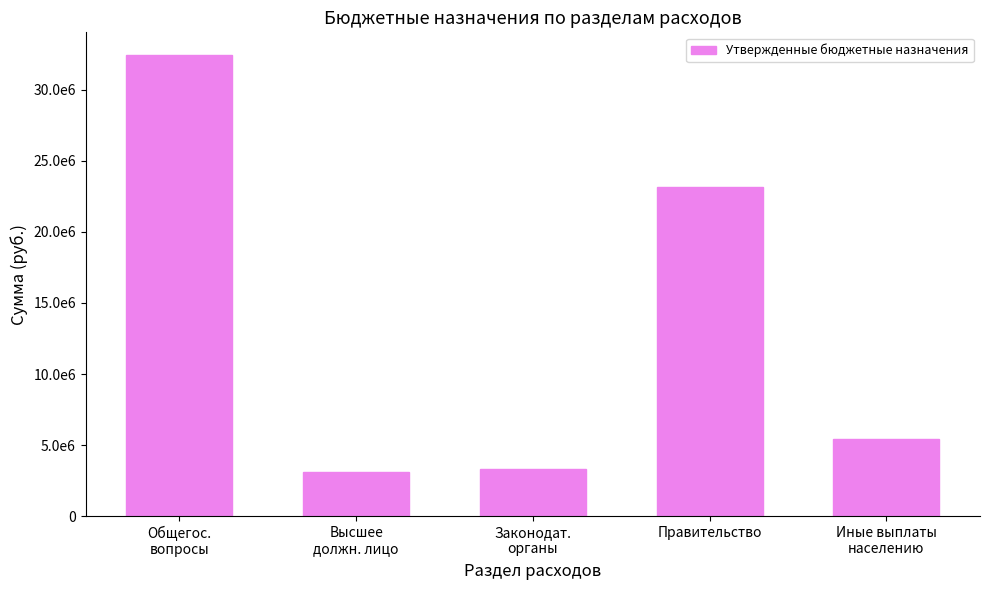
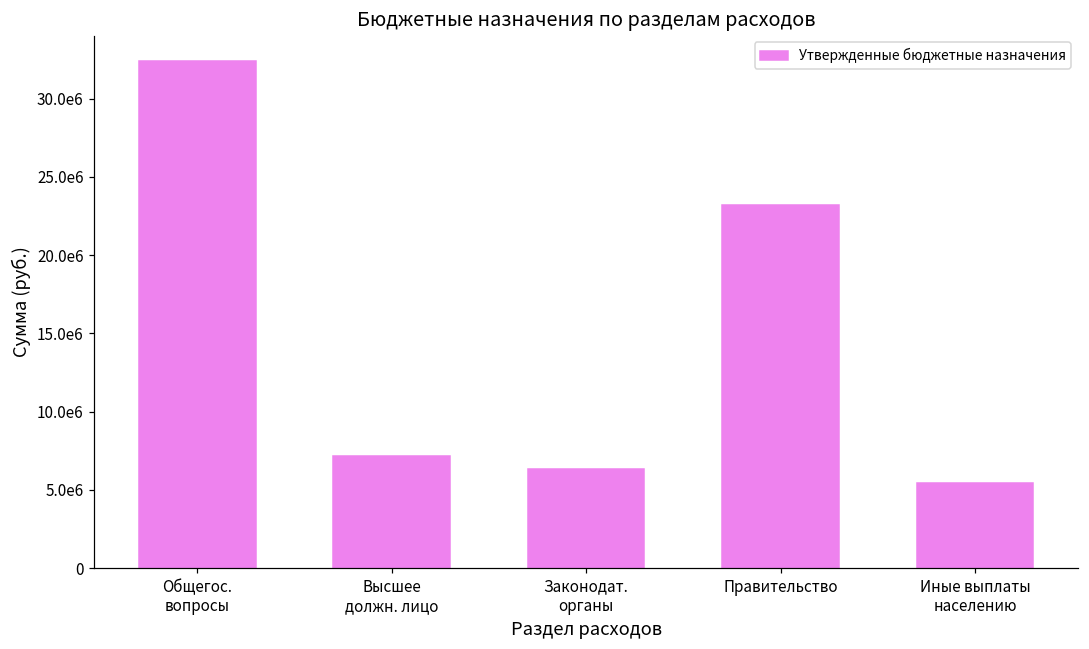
  {
    "Общегос. вопросы": 32400000,
-   "Высшее должн. лицо": 3100000,
-   "Законодат. органы": 3400000,
+   "Высшее должн. лицо": 7100000,
+   "Законодат. органы": 6300000,
    "Правительство": 23200000,
    "Иные выплаты населению": 5400000
  }
